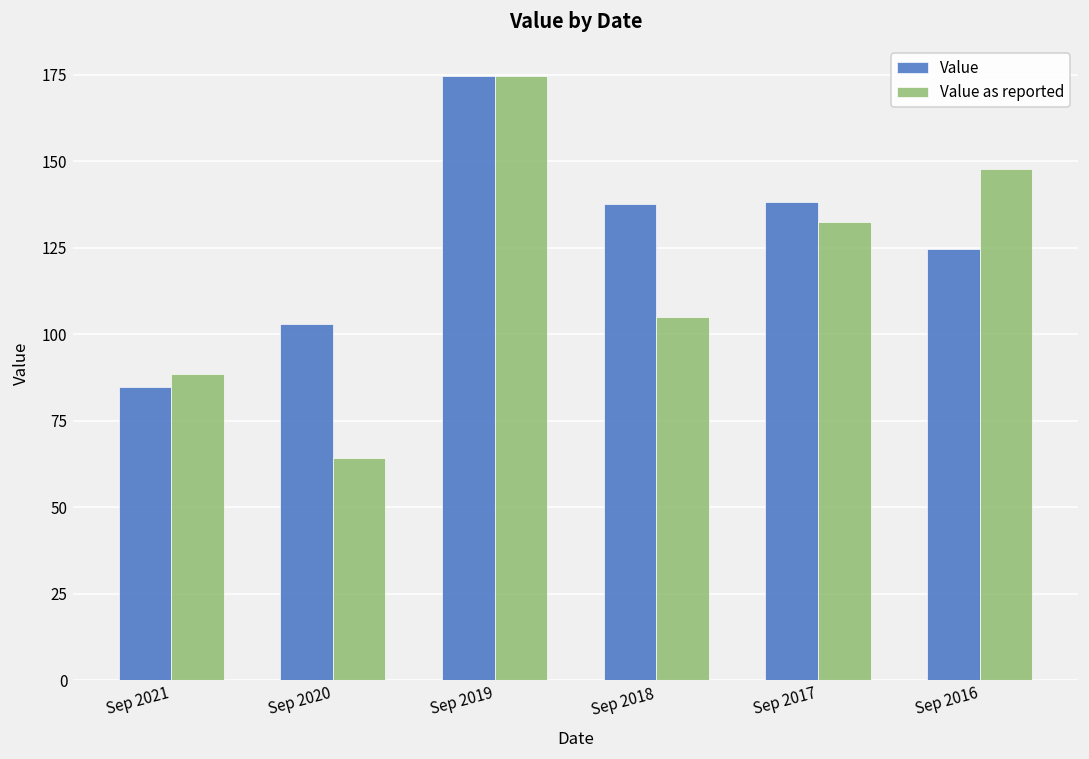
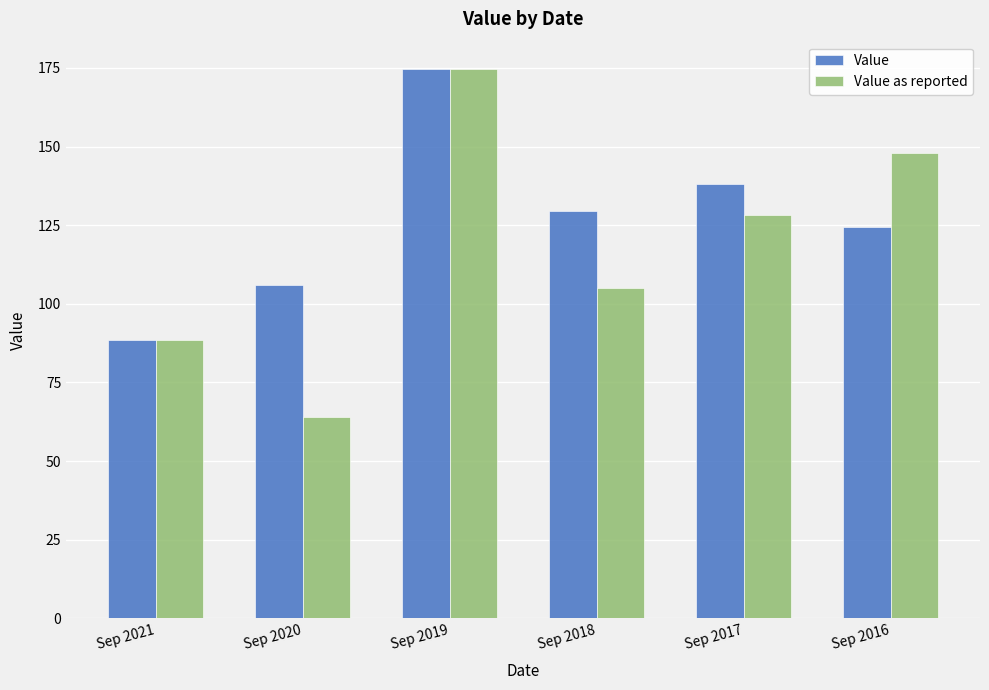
  {
    "Value": {
-     "Sep 2021": 85,
-     "Sep 2020": 103,
+     "Sep 2021": 89,
+     "Sep 2020": 106,
      "Sep 2019": 175,
-     "Sep 2018": 138,
+     "Sep 2018": 130,
      "Sep 2017": 138,
      "Sep 2016": 124
    },
    "Value as reported": {
      "Sep 2021": 89,
      "Sep 2020": 64,
      "Sep 2019": 175,
      "Sep 2018": 105,
-     "Sep 2017": 133,
+     "Sep 2017": 128,
      "Sep 2016": 148
    }
  }
